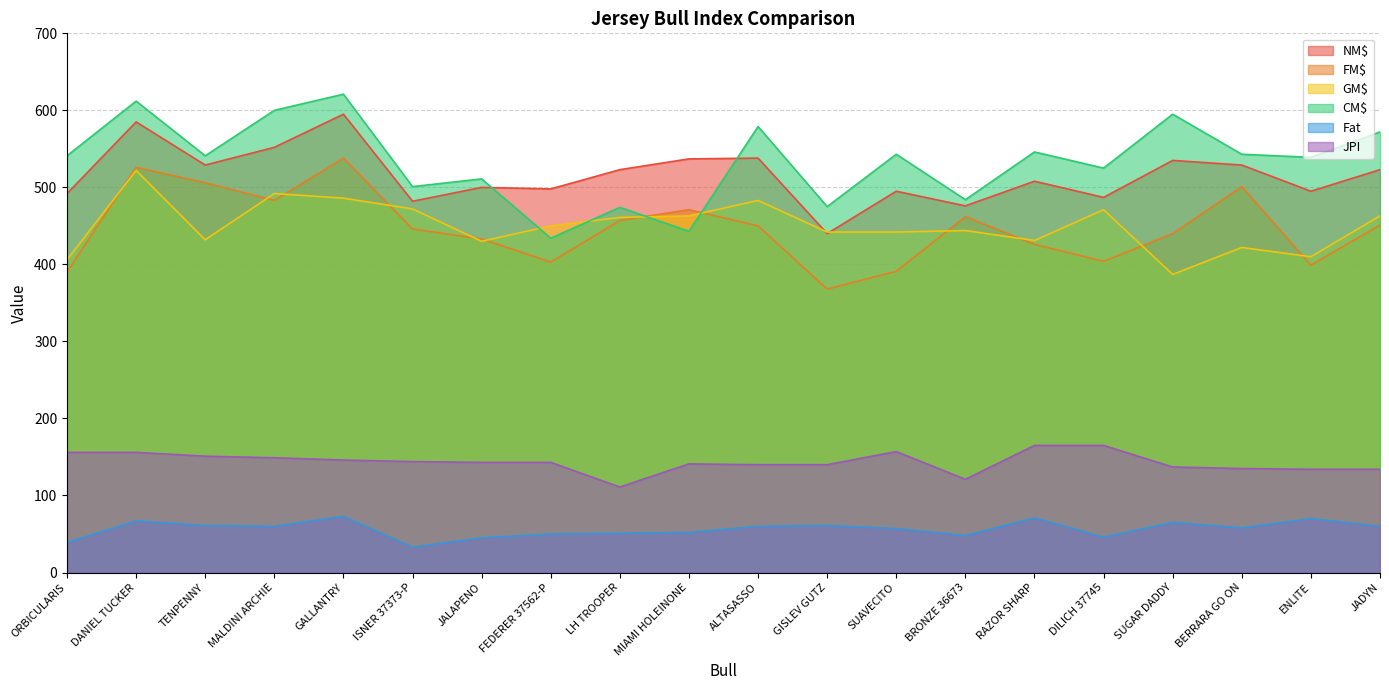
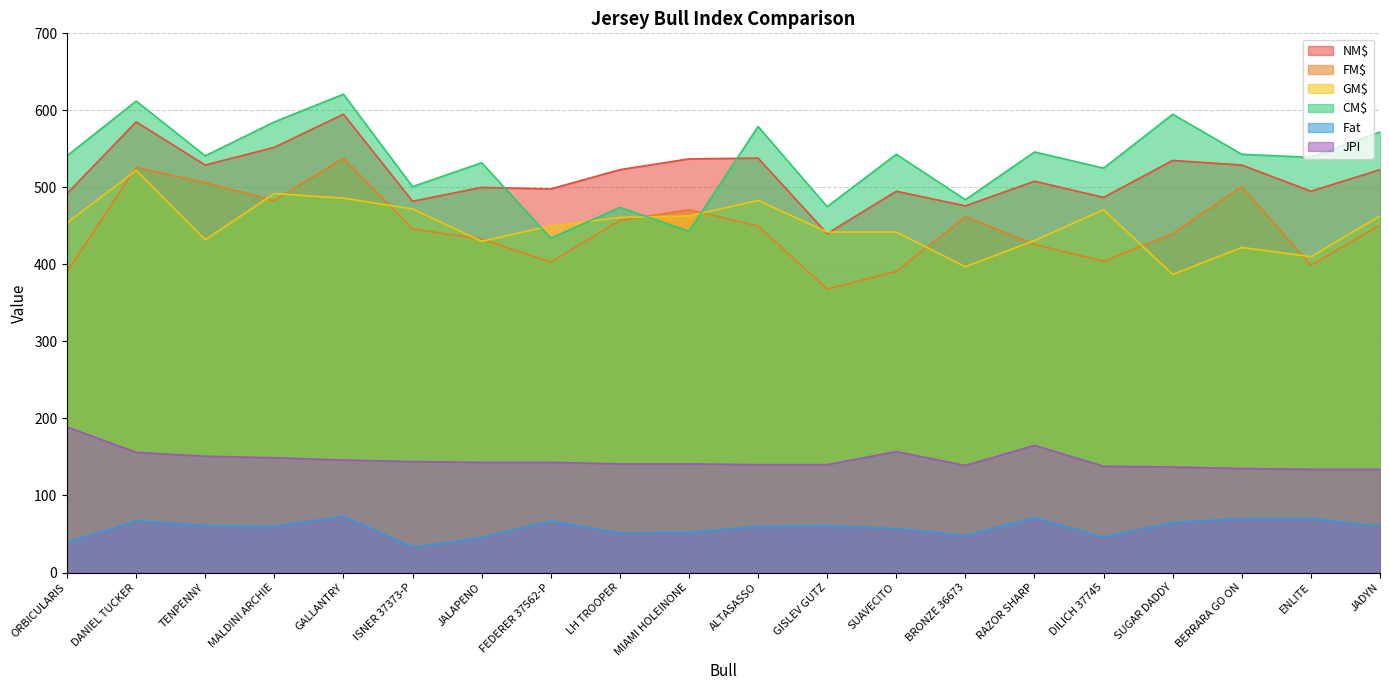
  {
    "GM$": {
-     "ORBICULARIS": 410,
+     "ORBICULARIS": 450,
      "DANIEL TUCKER": 520,
      "TENPENNY": 430,
      "MALDINI ARCHIE": 490,
      "GALLANTRY": 490,
      "ISNER 37373-P": 470,
      "FEDERER 37562-P": 450,
      "LH TROOPER": 460,
      "MIAMI HOLEINONE": 460,
      "ALTASASSO": 480,
      "SUAVECITO": 440,
-     "BRONZE 36673": 440,
+     "BRONZE 36673": 400,
      "RAZOR SHARP": 430,
      "DILICH 37745": 470,
      "SUGAR DADDY": 390,
      "BERRARA GO ON": 420,
      "ENLITE": 410,
      "JADYN": 460
    },
    "CM$": {
      "ORBICULARIS": 540,
      "DANIEL TUCKER": 610,
      "TENPENNY": 540,
-     "MALDINI ARCHIE": 600,
+     "MALDINI ARCHIE": 590,
      "GALLANTRY": 620,
      "ISNER 37373-P": 500,
-     "JALAPENO": 510,
+     "JALAPENO": 530,
      "FEDERER 37562-P": 430,
      "LH TROOPER": 470,
      "MIAMI HOLEINONE": 440,
      "ALTASASSO": 580,
      "GISLEV GUTZ": 480,
      "SUAVECITO": 540,
      "BRONZE 36673": 480,
      "RAZOR SHARP": 550,
      "DILICH 37745": 530,
      "SUGAR DADDY": 600,
      "BERRARA GO ON": 540,
      "JADYN": 570
    },
    "Fat": {
      "ORBICULARIS": 40,
      "DANIEL TUCKER": 70,
      "TENPENNY": 60,
      "MALDINI ARCHIE": 60,
      "GALLANTRY": 70,
      "ISNER 37373-P": 30,
      "JALAPENO": 50,
-     "FEDERER 37562-P": 50,
+     "FEDERER 37562-P": 70,
      "LH TROOPER": 50,
      "MIAMI HOLEINONE": 50,
      "ALTASASSO": 60,
      "GISLEV GUTZ": 60,
      "SUAVECITO": 60,
      "BRONZE 36673": 50,
      "RAZOR SHARP": 70,
      "DILICH 37745": 50,
      "SUGAR DADDY": 70,
-     "BERRARA GO ON": 60,
+     "BERRARA GO ON": 70,
      "ENLITE": 70,
      "JADYN": 60
    },
    "JPI": {
-     "ORBICULARIS": 160,
+     "ORBICULARIS": 190,
      "DANIEL TUCKER": 160,
      "TENPENNY": 150,
      "MALDINI ARCHIE": 150,
      "GALLANTRY": 150,
      "ISNER 37373-P": 140,
      "JALAPENO": 140,
      "FEDERER 37562-P": 140,
-     "LH TROOPER": 110,
+     "LH TROOPER": 140,
      "MIAMI HOLEINONE": 140,
      "ALTASASSO": 140,
      "GISLEV GUTZ": 140,
      "SUAVECITO": 160,
-     "BRONZE 36673": 120,
+     "BRONZE 36673": 140,
      "RAZOR SHARP": 170,
-     "DILICH 37745": 170,
+     "DILICH 37745": 140,
      "SUGAR DADDY": 140,
      "BERRARA GO ON": 140,
      "ENLITE": 130,
      "JADYN": 130
    }
  }
